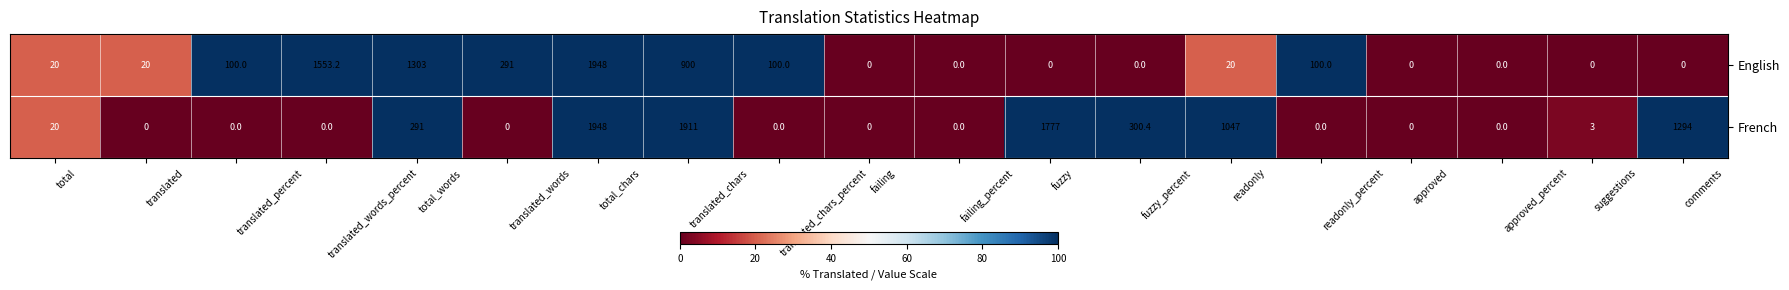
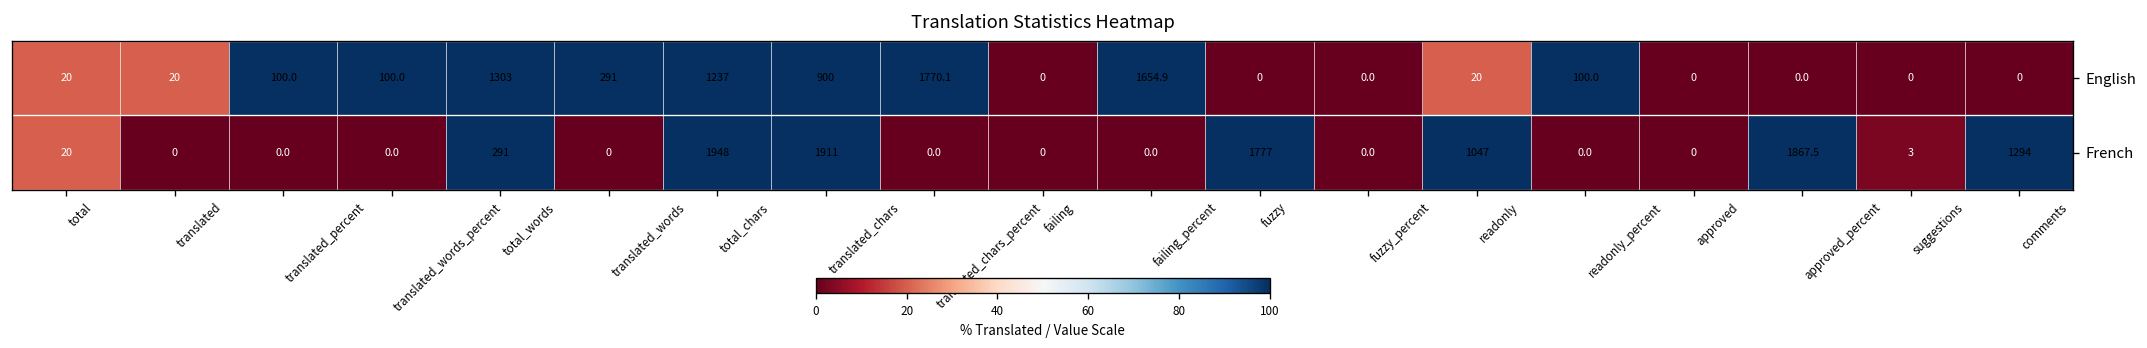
  {
    "English": {
      "total": 20,
      "translated": 20,
      "translated_percent": 100.0,
-     "translated_words_percent": 1553.2,
+     "translated_words_percent": 100.0,
      "total_words": 1303,
      "translated_words": 291,
-     "total_chars": 1948,
+     "total_chars": 1237,
      "translated_chars": 900,
-     "translated_chars_percent": 100.0,
+     "translated_chars_percent": 1770.1,
      "failing": 0,
-     "failing_percent": 0.0,
+     "failing_percent": 1654.9,
      "fuzzy": 0,
      "fuzzy_percent": 0.0,
      "readonly": 20,
      "readonly_percent": 100.0,
      "approved": 0,
      "approved_percent": 0.0,
      "suggestions": 0,
      "comments": 0
    },
    "French": {
      "total": 20,
      "translated": 0,
      "translated_percent": 0.0,
      "translated_words_percent": 0.0,
      "total_words": 291,
      "translated_words": 0,
      "total_chars": 1948,
      "translated_chars": 1911,
      "translated_chars_percent": 0.0,
      "failing": 0,
      "failing_percent": 0.0,
      "fuzzy": 1777,
-     "fuzzy_percent": 300.4,
+     "fuzzy_percent": 0.0,
      "readonly": 1047,
      "readonly_percent": 0.0,
      "approved": 0,
-     "approved_percent": 0.0,
+     "approved_percent": 1867.5,
      "suggestions": 3,
      "comments": 1294
    }
  }
